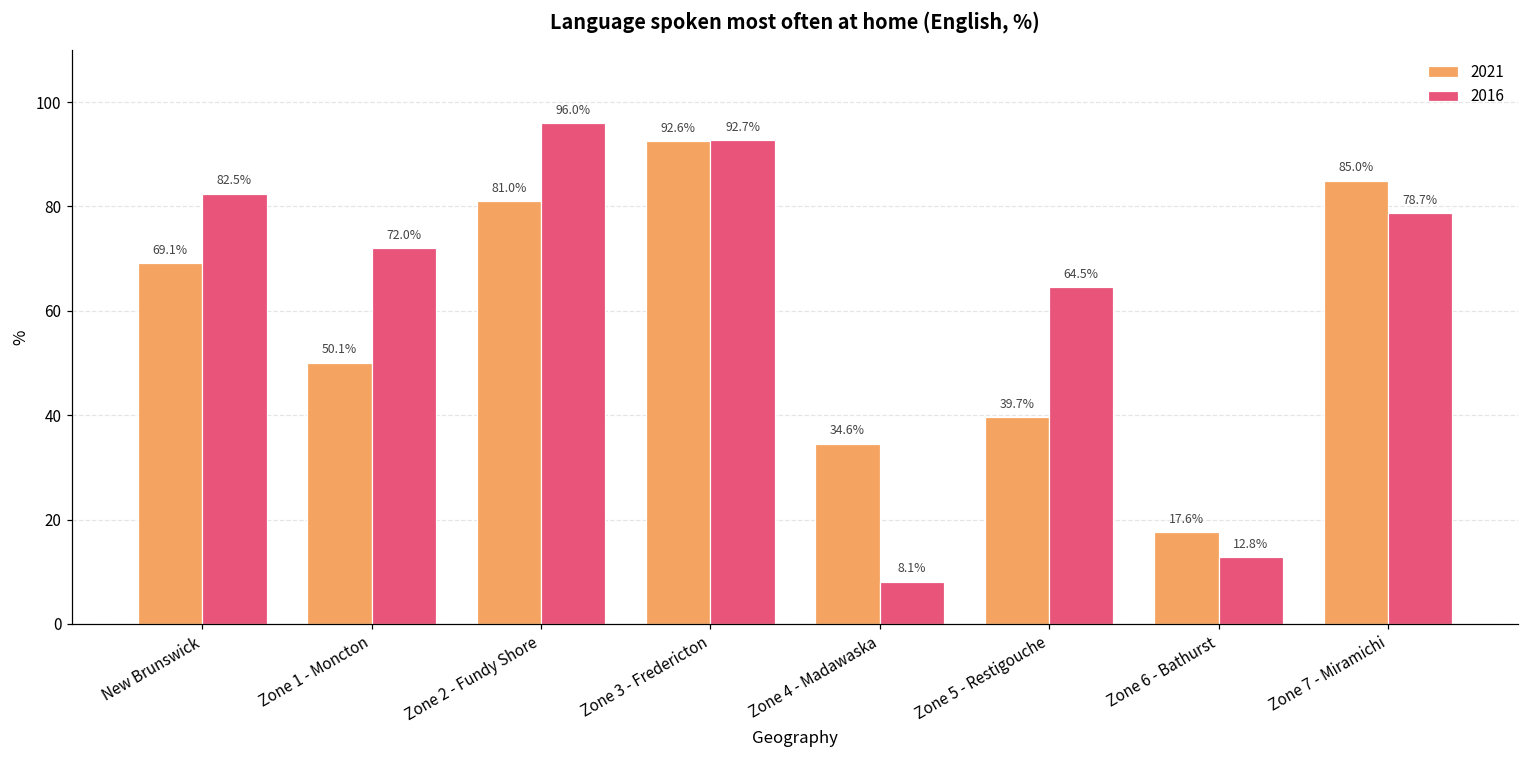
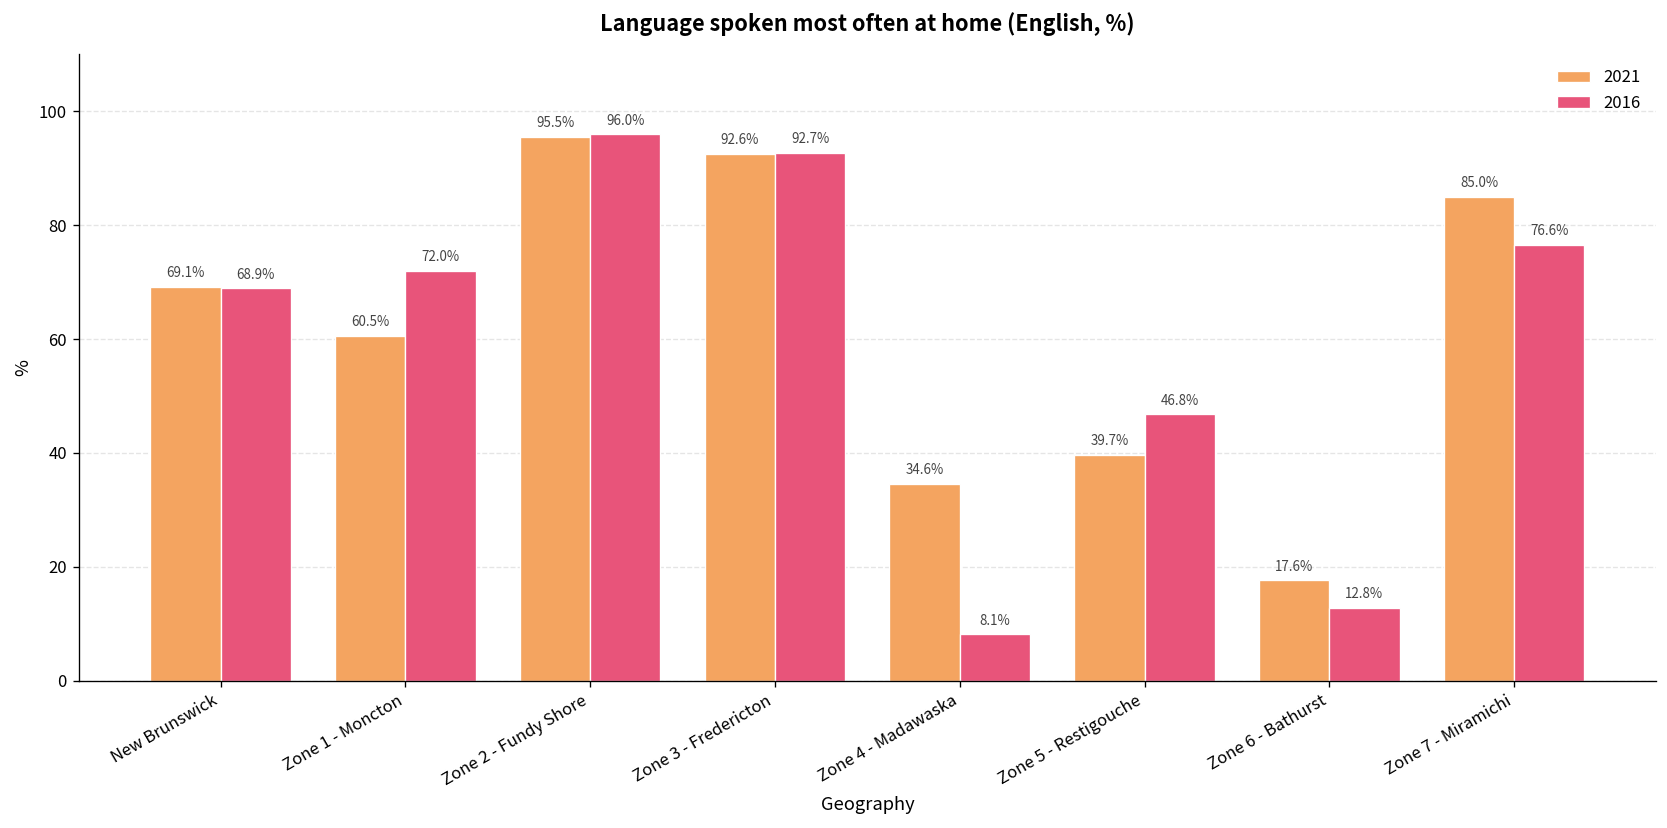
  {
    "2021": {
      "New Brunswick": "69.1%",
-     "Zone 1 - Moncton": "50.1%",
-     "Zone 2 - Fundy Shore": "81.0%",
+     "Zone 1 - Moncton": "60.5%",
+     "Zone 2 - Fundy Shore": "95.5%",
      "Zone 3 - Fredericton": "92.6%",
      "Zone 4 - Madawaska": "34.6%",
      "Zone 5 - Restigouche": "39.7%",
      "Zone 6 - Bathurst": "17.6%",
      "Zone 7 - Miramichi": "85.0%"
    },
    "2016": {
-     "New Brunswick": "82.5%",
+     "New Brunswick": "68.9%",
      "Zone 1 - Moncton": "72.0%",
      "Zone 2 - Fundy Shore": "96.0%",
      "Zone 3 - Fredericton": "92.7%",
      "Zone 4 - Madawaska": "8.1%",
-     "Zone 5 - Restigouche": "64.5%",
+     "Zone 5 - Restigouche": "46.8%",
      "Zone 6 - Bathurst": "12.8%",
-     "Zone 7 - Miramichi": "78.7%"
+     "Zone 7 - Miramichi": "76.6%"
    }
  }
